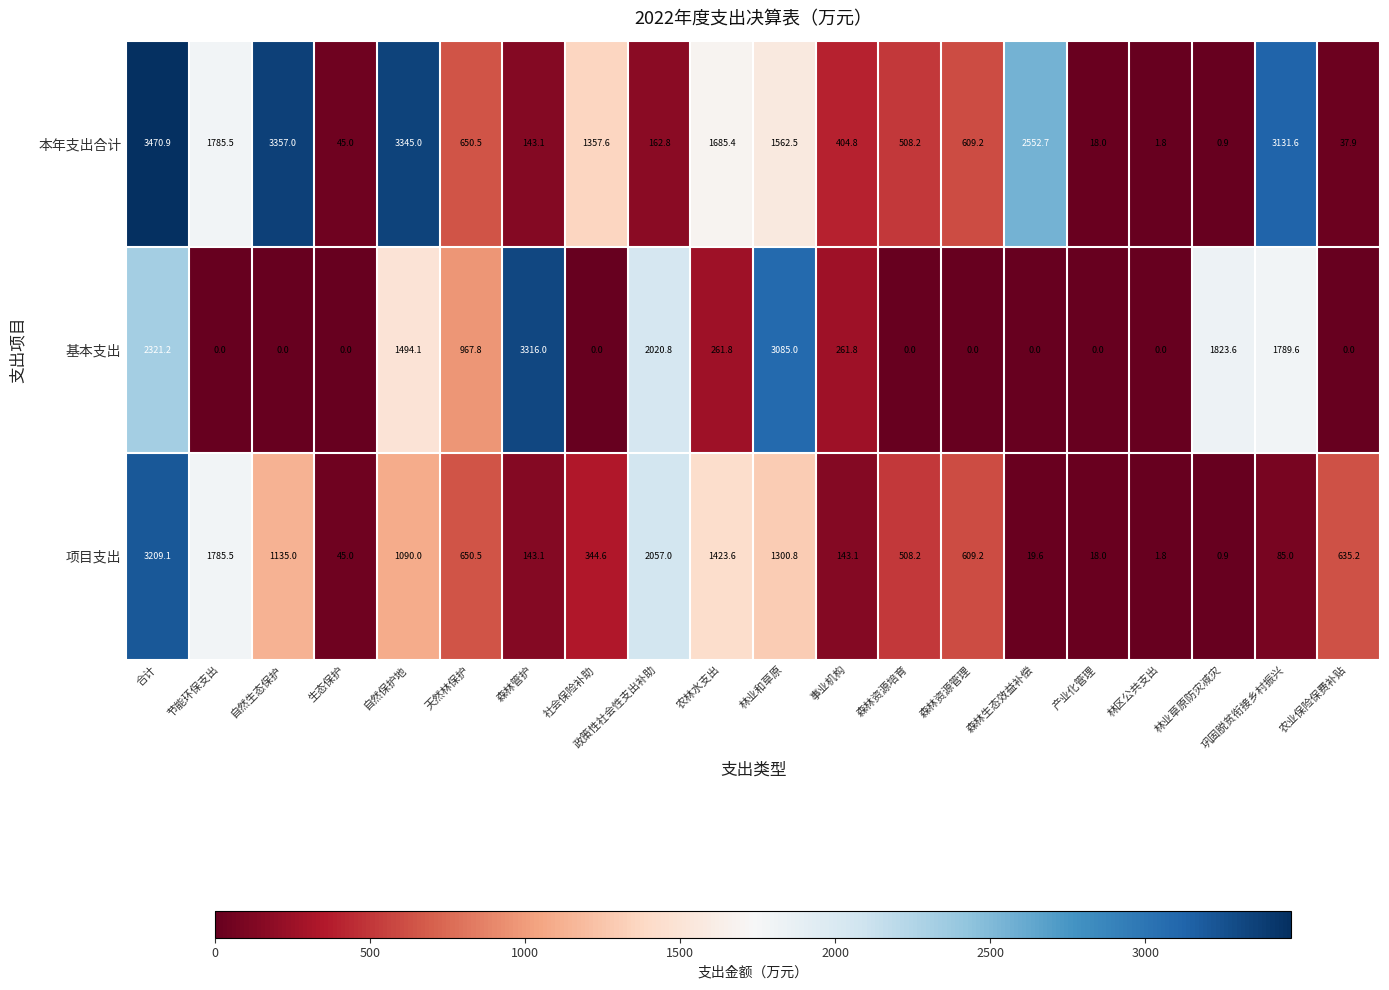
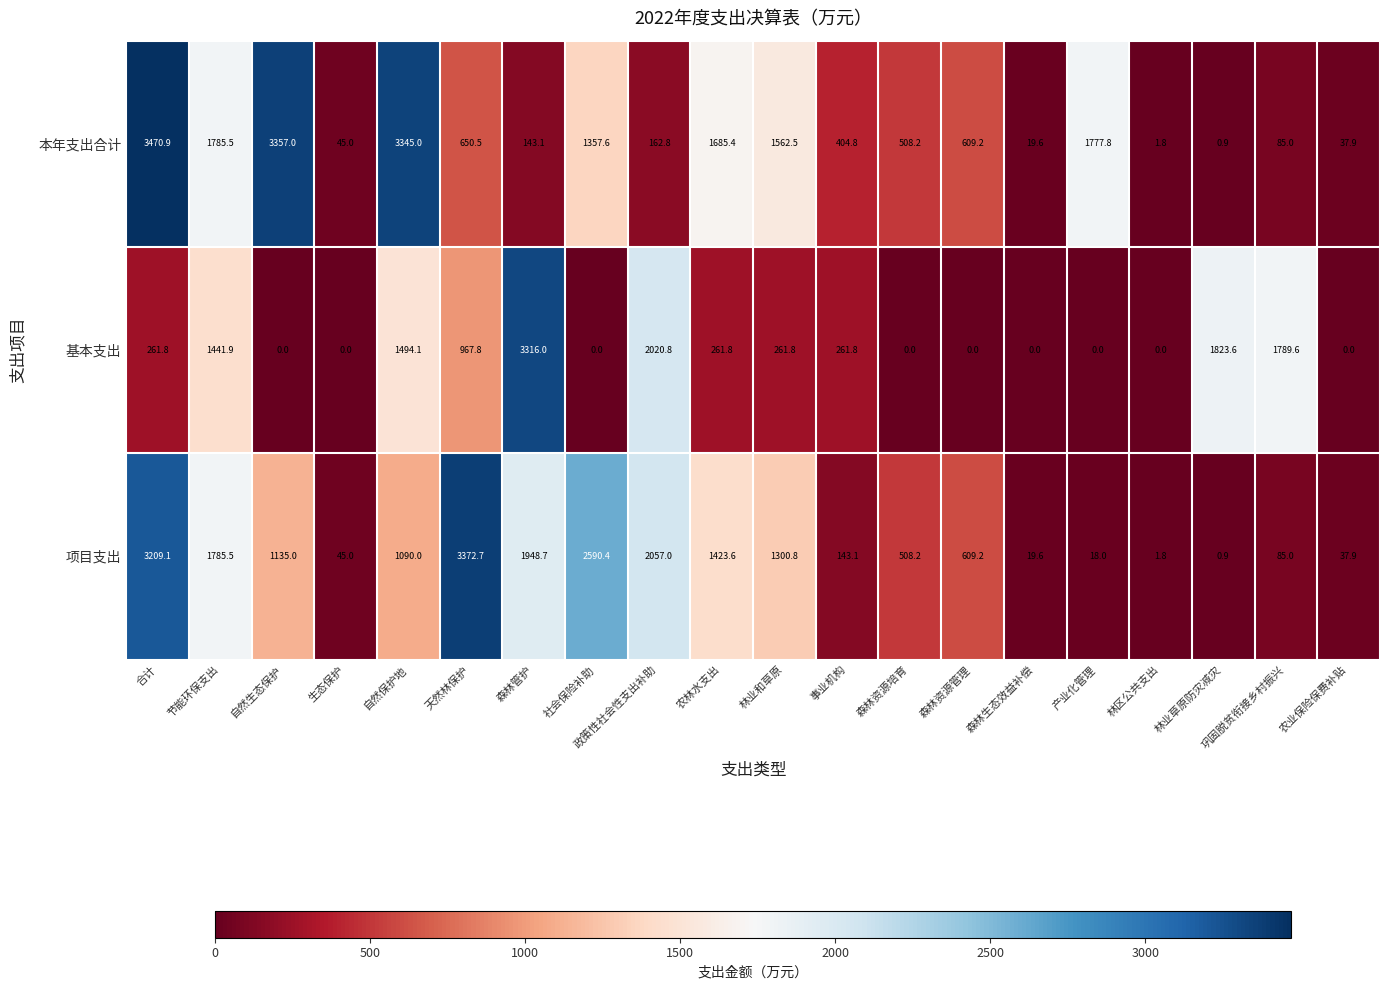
  {
    "本年支出合计": {
      "合计": 3470.9,
      "节能环保支出": 1785.5,
      "自然生态保护": 3357.0,
      "生态保护": 45.0,
      "自然保护地": 3345.0,
      "天然林保护": 650.5,
      "森林管护": 143.1,
      "社会保险补助": 1357.6,
      "政策性社会性支出补助": 162.8,
      "农林水支出": 1685.4,
      "林业和草原": 1562.5,
      "事业机构": 404.8,
      "森林资源培育": 508.2,
      "森林资源管理": 609.2,
-     "森林生态效益补偿": 2552.7,
-     "产业化管理": 18.0,
+     "森林生态效益补偿": 19.6,
+     "产业化管理": 1777.8,
      "林区公共支出": 1.8,
      "林业草原防灾减灾": 0.9,
-     "巩固脱贫衔接乡村振兴": 3131.6,
+     "巩固脱贫衔接乡村振兴": 85.0,
      "农业保险保费补贴": 37.9
    },
    "基本支出": {
-     "合计": 2321.2,
-     "节能环保支出": 0.0,
+     "合计": 261.8,
+     "节能环保支出": 1441.9,
      "自然生态保护": 0.0,
      "生态保护": 0.0,
      "自然保护地": 1494.1,
      "天然林保护": 967.8,
      "森林管护": 3316.0,
      "社会保险补助": 0.0,
      "政策性社会性支出补助": 2020.8,
      "农林水支出": 261.8,
-     "林业和草原": 3085.0,
+     "林业和草原": 261.8,
      "事业机构": 261.8,
      "森林资源培育": 0.0,
      "森林资源管理": 0.0,
      "森林生态效益补偿": 0.0,
      "产业化管理": 0.0,
      "林区公共支出": 0.0,
      "林业草原防灾减灾": 1823.6,
      "巩固脱贫衔接乡村振兴": 1789.6,
      "农业保险保费补贴": 0.0
    },
    "项目支出": {
      "合计": 3209.1,
      "节能环保支出": 1785.5,
      "自然生态保护": 1135.0,
      "生态保护": 45.0,
      "自然保护地": 1090.0,
-     "天然林保护": 650.5,
-     "森林管护": 143.1,
-     "社会保险补助": 344.6,
+     "天然林保护": 3372.7,
+     "森林管护": 1948.7,
+     "社会保险补助": 2590.4,
      "政策性社会性支出补助": 2057.0,
      "农林水支出": 1423.6,
      "林业和草原": 1300.8,
      "事业机构": 143.1,
      "森林资源培育": 508.2,
      "森林资源管理": 609.2,
      "森林生态效益补偿": 19.6,
      "产业化管理": 18.0,
      "林区公共支出": 1.8,
      "林业草原防灾减灾": 0.9,
      "巩固脱贫衔接乡村振兴": 85.0,
-     "农业保险保费补贴": 635.2
+     "农业保险保费补贴": 37.9
    }
  }
